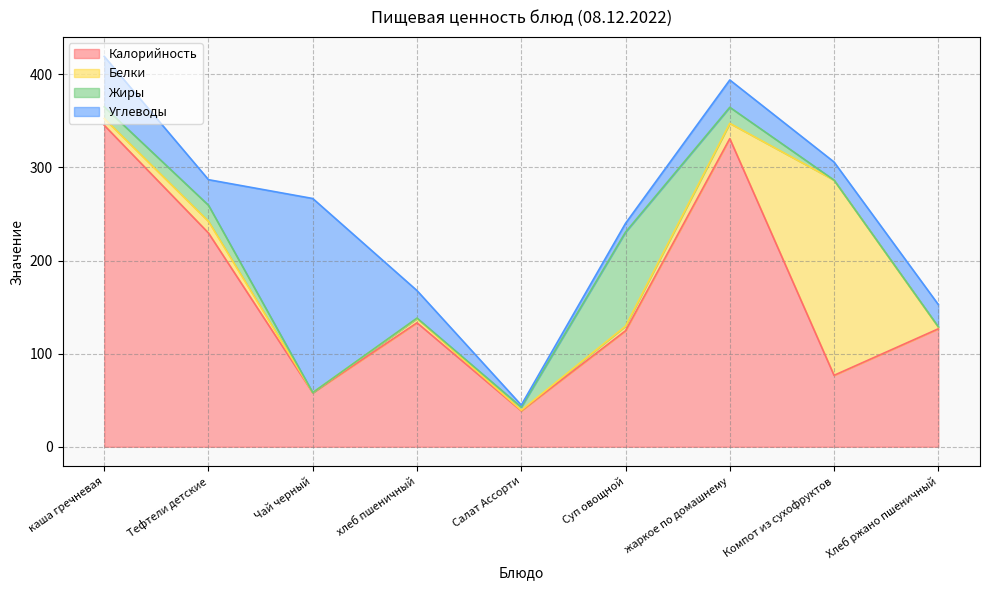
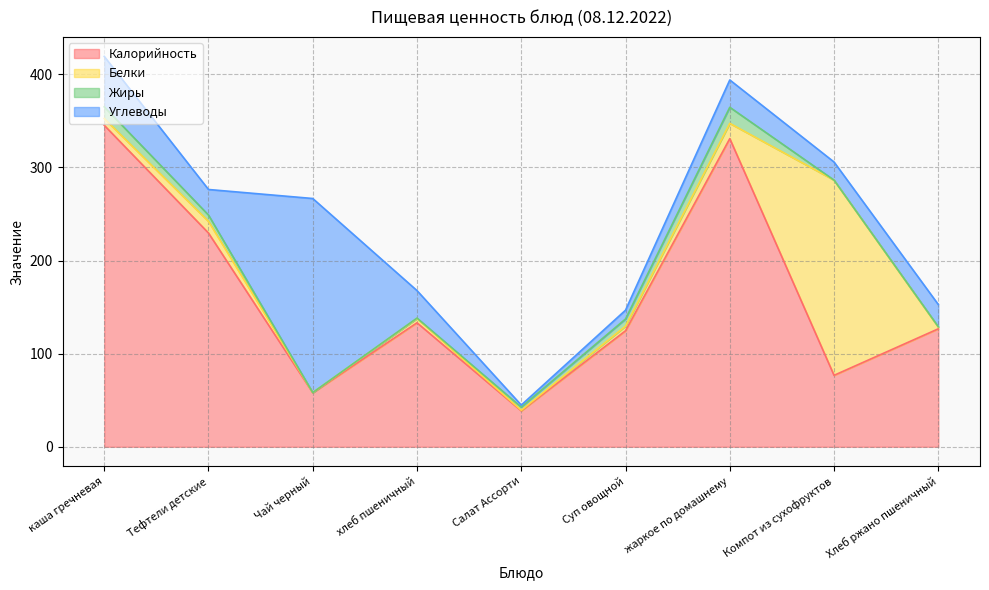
  {
    "Калорийность": {
      "каша гречневая": 350,
      "Тефтели детские": 230,
      "хлеб пшеничный": 130,
      "Суп овощной": 120,
      "жаркое по домашнему": 330,
      "Компот из сухофруктов": 80
    },
    "Белки": {
      "Тефтели детские": 10,
      "Суп овощной": 0,
      "жаркое по домашнему": 20
    },
    "Жиры": {
-     "Тефтели детские": 20,
-     "Суп овощной": 100,
+     "Тефтели детские": 10,
+     "Суп овощной": 10,
      "жаркое по домашнему": 20
    },
    "Углеводы": {
      "Тефтели детские": 30,
      "Чай черный": 210,
      "хлеб пшеничный": 30,
      "Суп овощной": 10,
      "жаркое по домашнему": 30,
      "Компот из сухофруктов": 20,
      "Хлеб ржано пшеничный": 20
    }
  }
